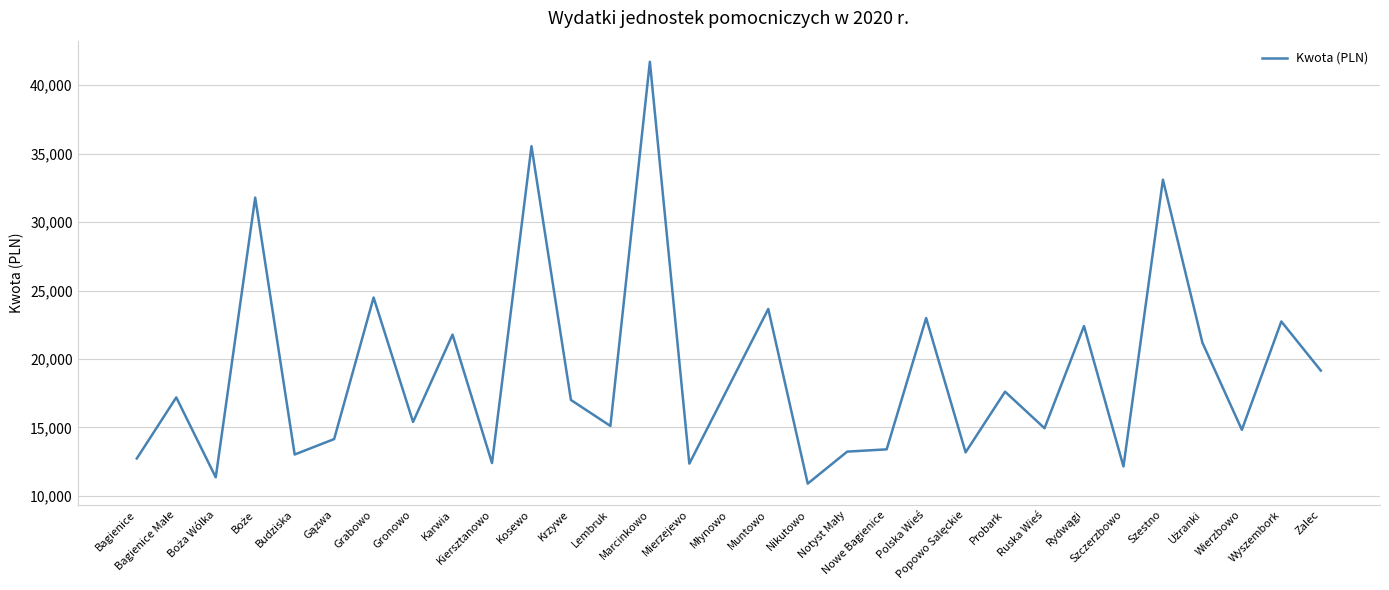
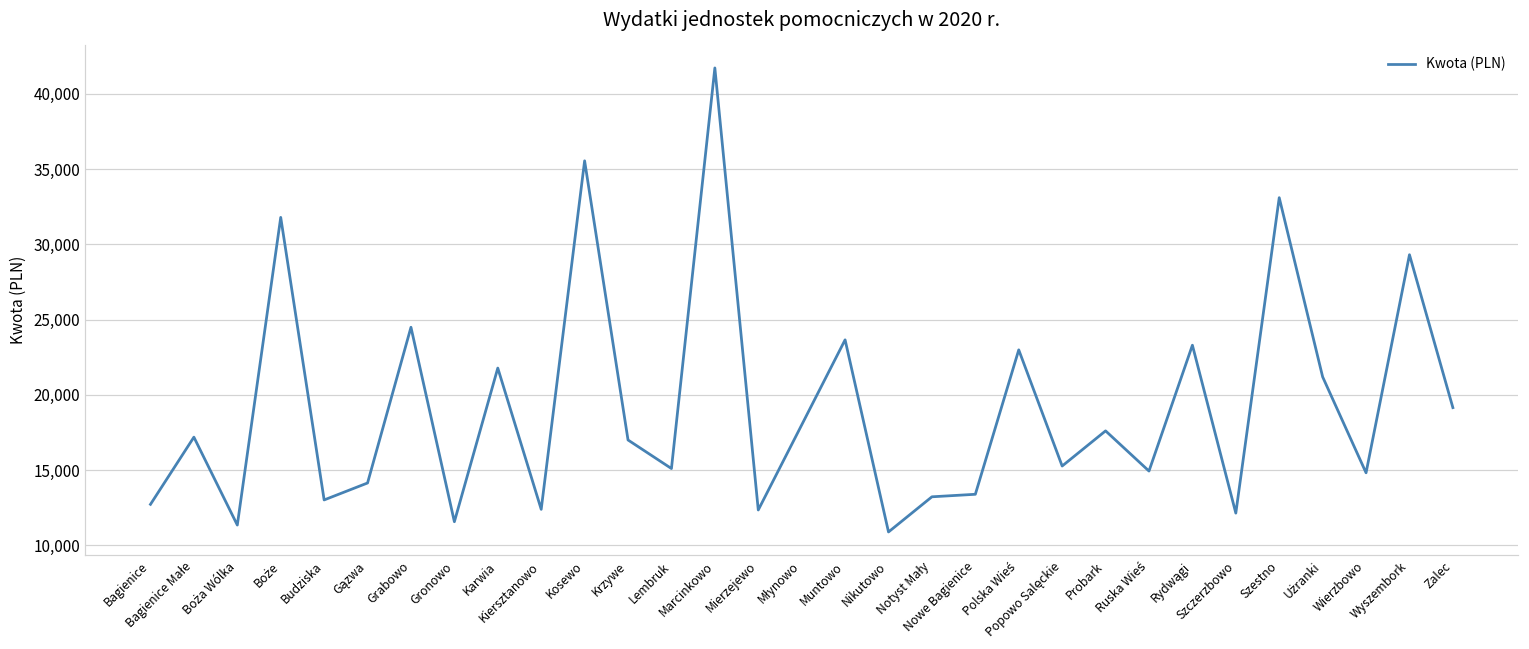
  {
    "Bagienice": "12,700",
    "Bagienice Małe": "17,200",
    "Boża Wólka": "11,300",
    "Boże": "31,800",
    "Budziska": "13,000",
    "Gązwa": "14,100",
    "Grabowo": "24,500",
-   "Gronowo": "15,400",
+   "Gronowo": "11,600",
    "Karwia": "21,800",
    "Kiersztanowo": "12,400",
    "Kosewo": "35,500",
    "Krzywe": "17,000",
    "Lembruk": "15,100",
    "Marcinkowo": "41,700",
    "Mierzejewo": "12,300",
    "Młynowo": "18,000",
    "Muntowo": "23,700",
    "Nikutowo": "10,900",
    "Notyst Mały": "13,200",
    "Nowe Bagienice": "13,400",
    "Polska Wieś": "23,000",
-   "Popowo Salęckie": "13,200",
+   "Popowo Salęckie": "15,300",
    "Probark": "17,600",
    "Ruska Wieś": "14,900",
-   "Rydwągi": "22,400",
+   "Rydwągi": "23,300",
    "Szczerzbowo": "12,100",
    "Szestno": "33,100",
    "Użranki": "21,200",
    "Wierzbowo": "14,800",
-   "Wyszembork": "22,700",
+   "Wyszembork": "29,300",
    "Zalec": "19,100"
  }
